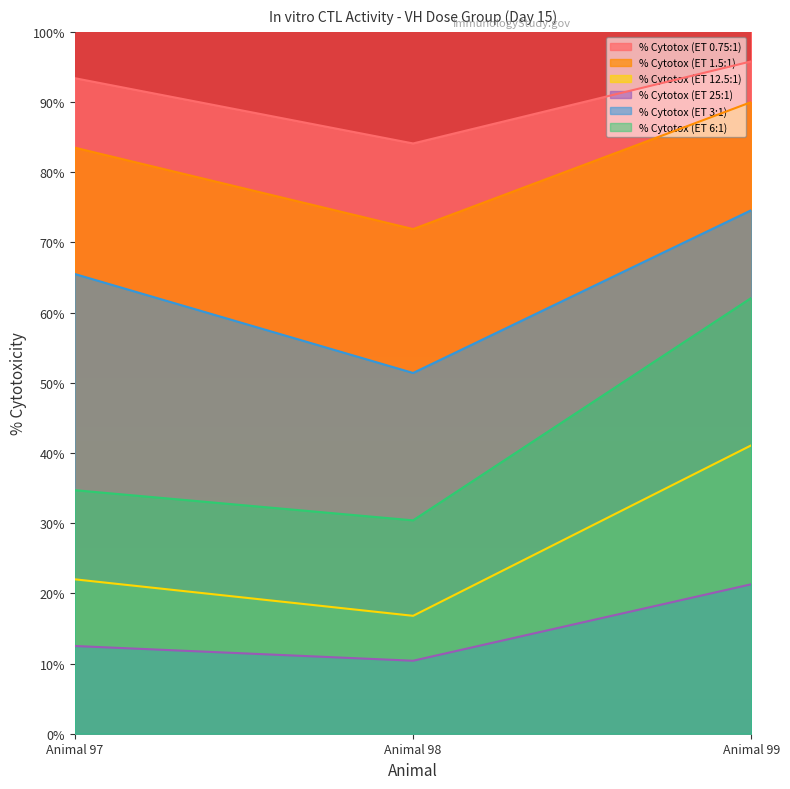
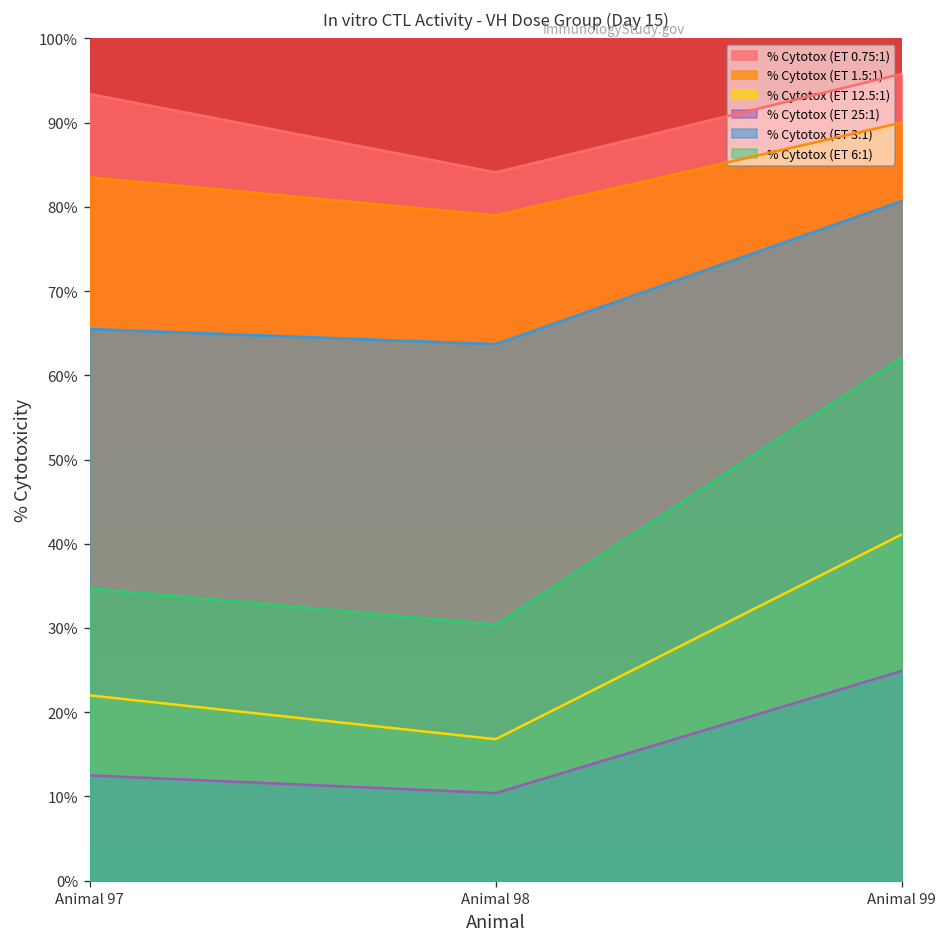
  {
    "% Cytotox (ET 0.75:1)": {
      "Animal 97": "93%",
      "Animal 98": "84%",
      "Animal 99": "96%"
    },
    "% Cytotox (ET 1.5:1)": {
      "Animal 97": "84%",
-     "Animal 98": "72%",
+     "Animal 98": "79%",
      "Animal 99": "90%"
    },
    "% Cytotox (ET 12.5:1)": {
      "Animal 97": "22%",
      "Animal 98": "17%",
      "Animal 99": "41%"
    },
    "% Cytotox (ET 25:1)": {
      "Animal 97": "13%",
      "Animal 98": "10%",
-     "Animal 99": "21%"
+     "Animal 99": "25%"
    },
    "% Cytotox (ET 3:1)": {
      "Animal 97": "66%",
-     "Animal 98": "51%",
-     "Animal 99": "75%"
+     "Animal 98": "64%",
+     "Animal 99": "81%"
    },
    "% Cytotox (ET 6:1)": {
      "Animal 97": "35%",
      "Animal 98": "30%",
      "Animal 99": "62%"
    }
  }
